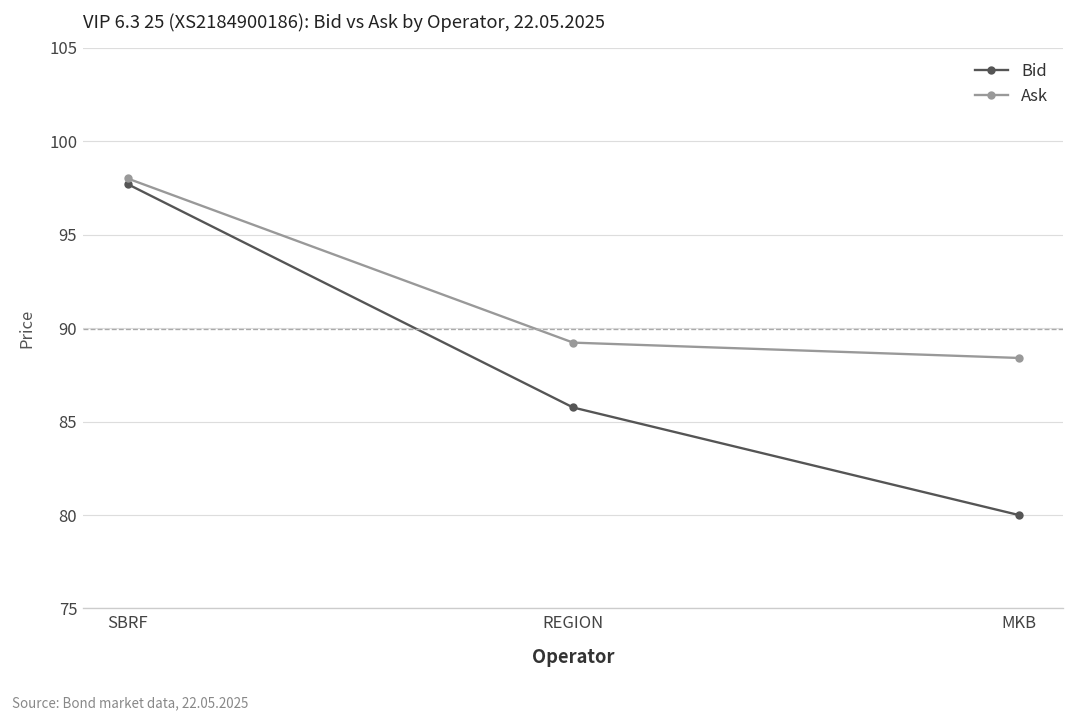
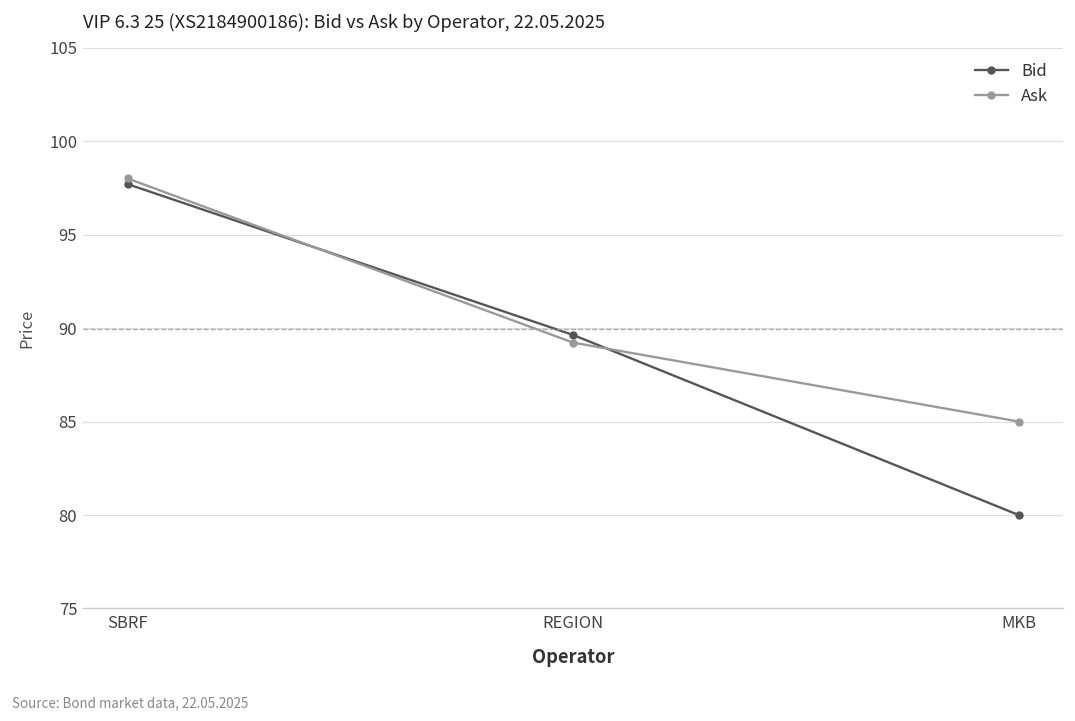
  {
    "Bid": {
      "SBRF": 97.7,
-     "REGION": 85.8,
+     "REGION": 89.6,
      "MKB": 80.0
    },
    "Ask": {
      "SBRF": 98.0,
      "REGION": 89.2,
-     "MKB": 88.4
+     "MKB": 85.0
    }
  }
